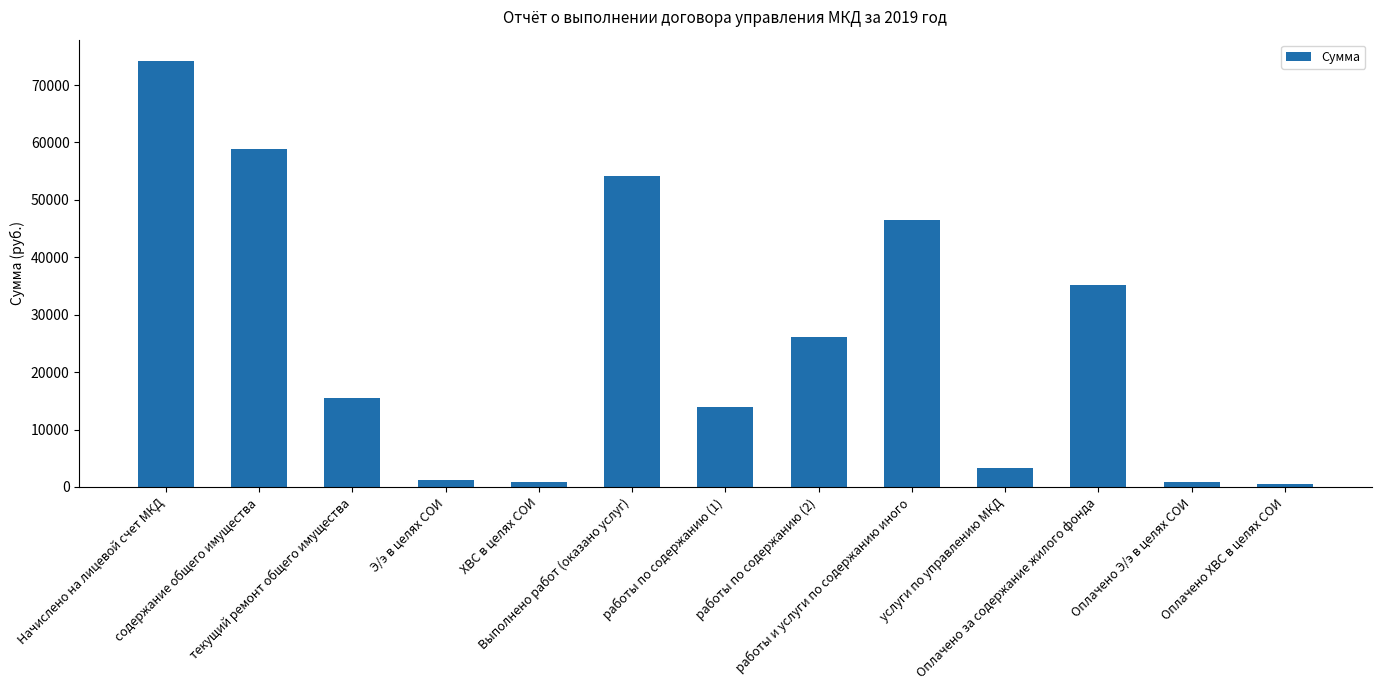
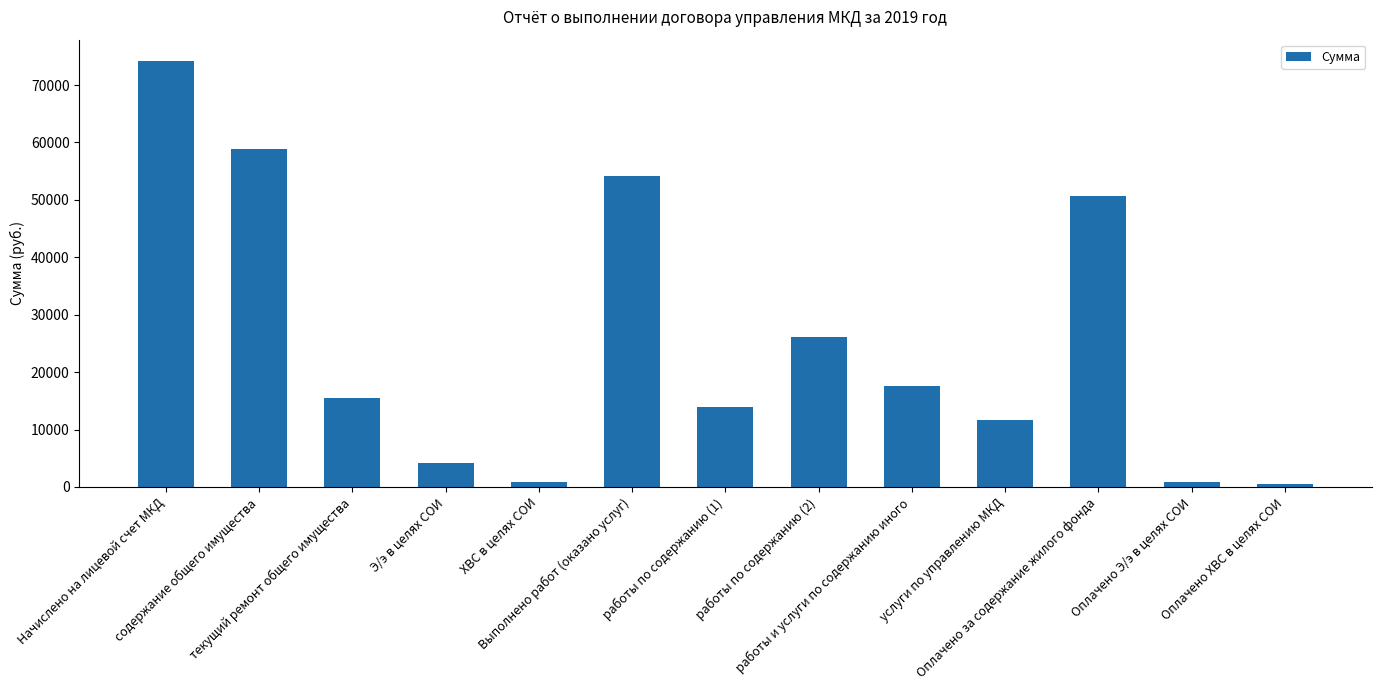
  {
    "Начислено на лицевой счет МКД": 74000,
    "содержание общего имущества": 59000,
    "текущий ремонт общего имущества": 15000,
-   "Э/э в целях СОИ": 1000,
+   "Э/э в целях СОИ": 4000,
    "ХВС в целях СОИ": 1000,
    "Выполнено работ (оказано услуг)": 54000,
    "работы по содержанию (1)": 14000,
    "работы по содержанию (2)": 26000,
-   "работы и услуги по содержанию иного": 46000,
-   "услуги по управлению МКД": 3000,
-   "Оплачено за содержание жилого фонда": 35000,
+   "работы и услуги по содержанию иного": 18000,
+   "услуги по управлению МКД": 12000,
+   "Оплачено за содержание жилого фонда": 51000,
    "Оплачено Э/э в целях СОИ": 1000,
    "Оплачено ХВС в целях СОИ": 1000
  }
